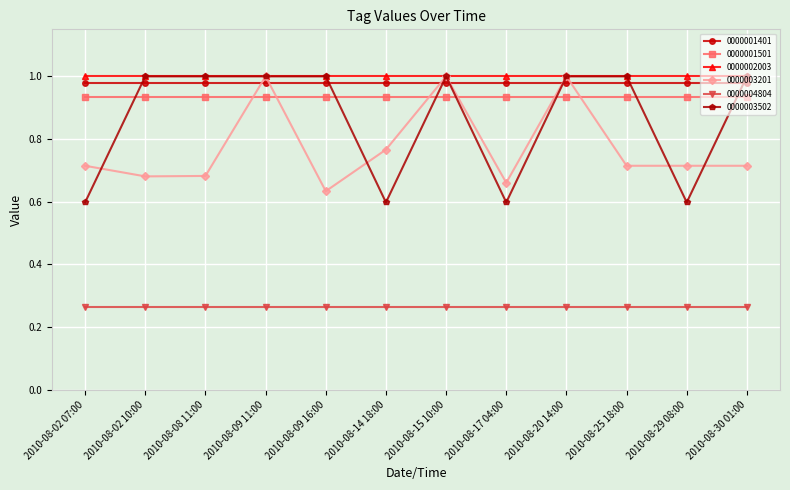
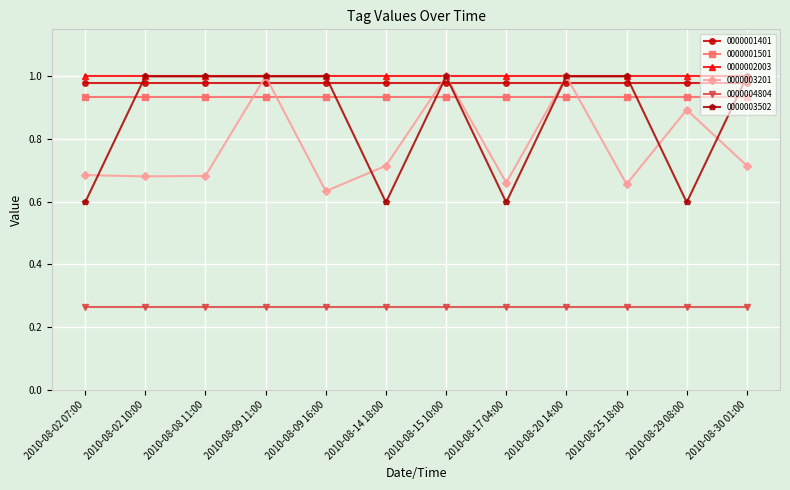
  {
    "0000003201": {
-     "2010-08-02 07:00": 0.71,
+     "2010-08-02 07:00": 0.69,
      "2010-08-02 10:00": 0.68,
      "2010-08-08 11:00": 0.68,
      "2010-08-09 16:00": 0.63,
-     "2010-08-14 18:00": 0.77,
+     "2010-08-14 18:00": 0.71,
      "2010-08-17 04:00": 0.66,
-     "2010-08-25 18:00": 0.71,
-     "2010-08-29 08:00": 0.71,
+     "2010-08-25 18:00": 0.66,
+     "2010-08-29 08:00": 0.89,
      "2010-08-30 01:00": 0.71
    }
  }
